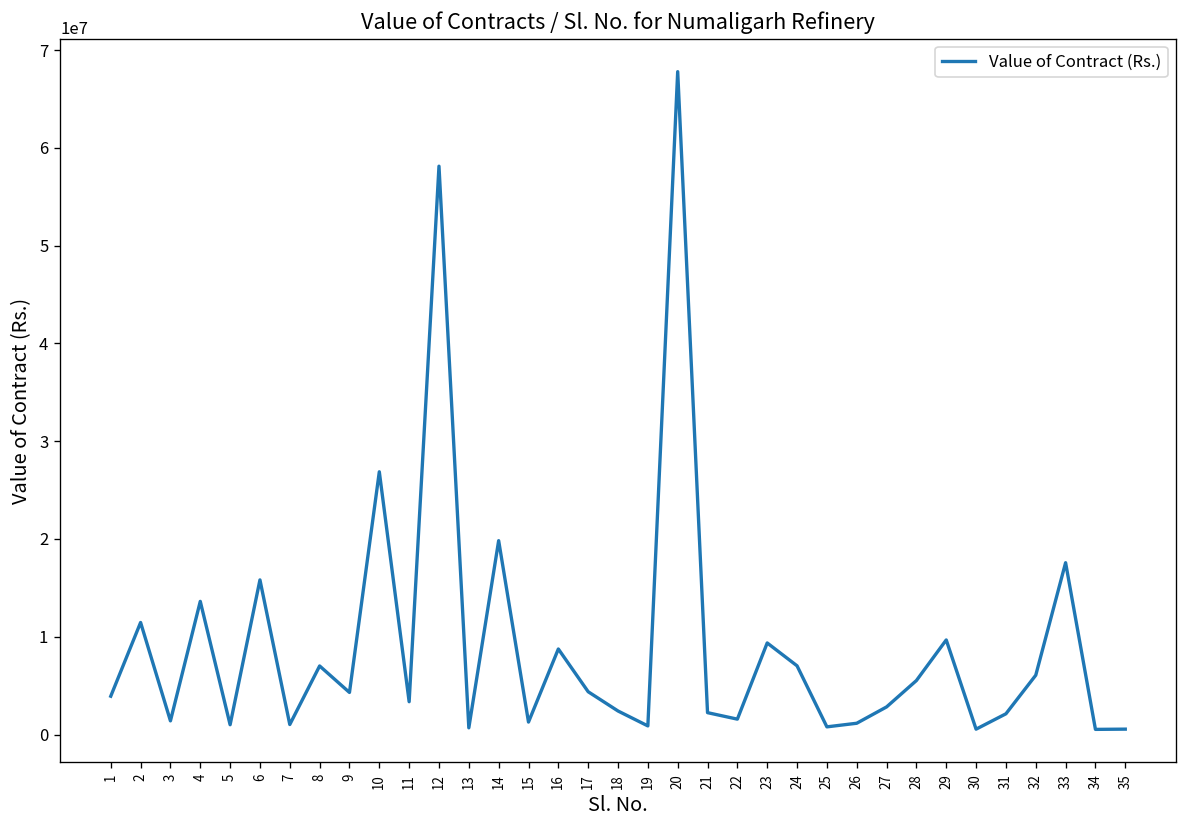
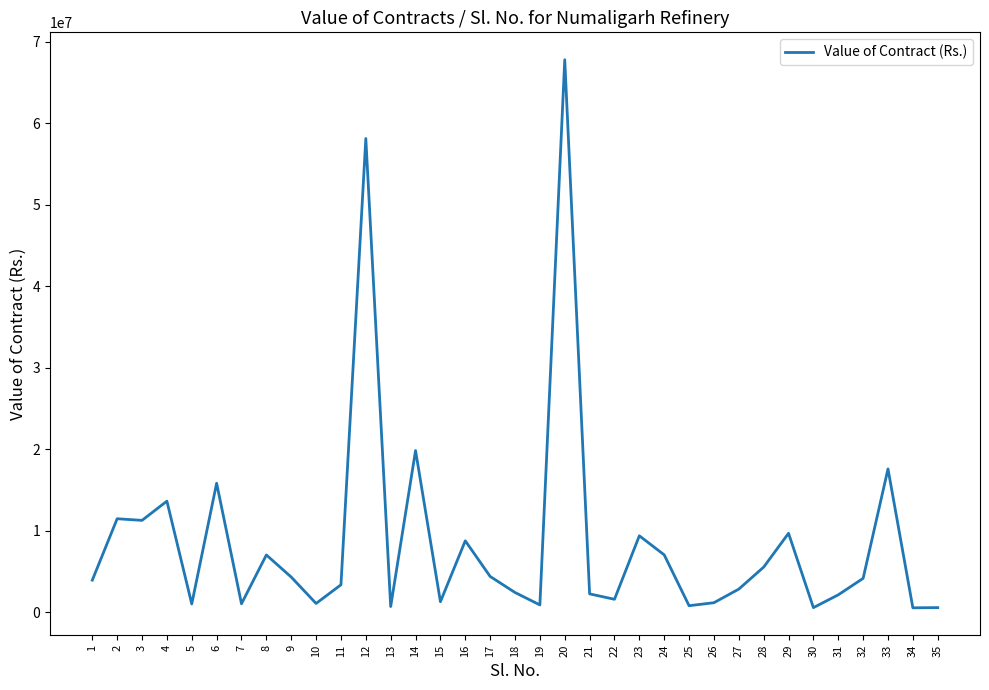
  {
    "1": 4000000,
    "2": 11000000,
-   "3": 1000000,
+   "3": 11000000,
    "4": 14000000,
    "5": 1000000,
    "6": 16000000,
    "7": 1000000,
    "8": 7000000,
    "9": 4000000,
-   "10": 27000000,
+   "10": 1000000,
    "11": 3000000,
    "12": 58000000,
    "13": 1000000,
    "14": 20000000,
    "15": 1000000,
    "16": 9000000,
    "17": 4000000,
    "18": 2000000,
    "19": 1000000,
    "20": 68000000,
    "21": 2000000,
    "22": 2000000,
    "23": 9000000,
    "24": 7000000,
    "25": 1000000,
    "26": 1000000,
    "27": 3000000,
    "28": 6000000,
    "29": 10000000,
    "30": 1000000,
    "31": 2000000,
-   "32": 6000000,
+   "32": 4000000,
    "33": 18000000,
    "34": 1000000,
    "35": 1000000
  }
